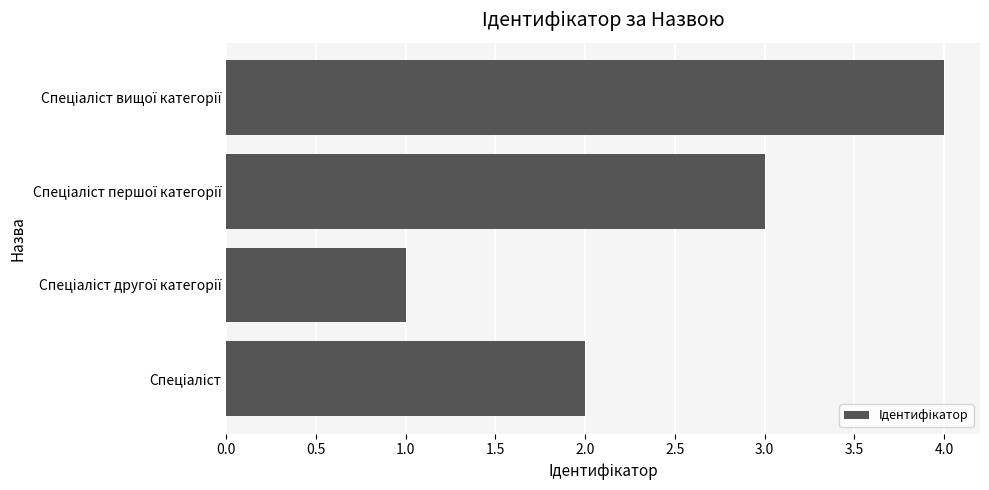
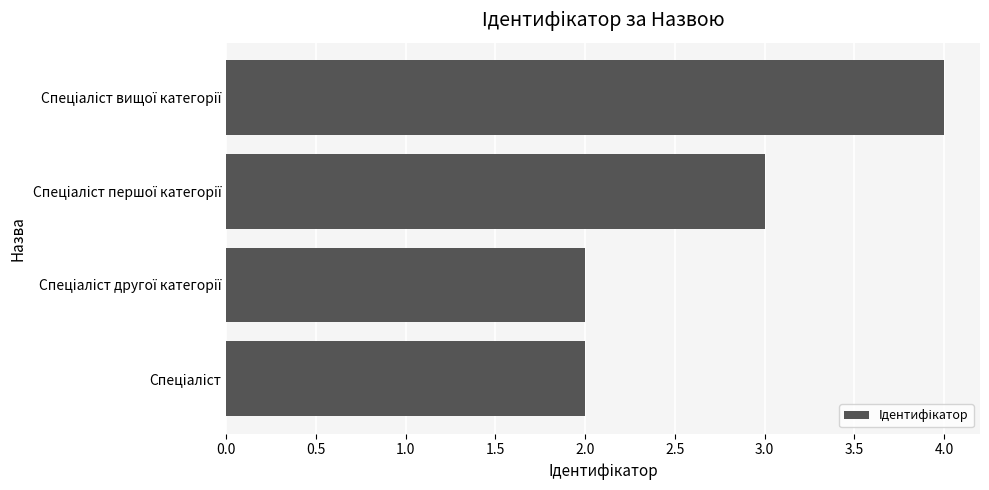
  {
    "Спеціаліст вищої категорії": 4,
    "Спеціаліст першої категорії": 3,
-   "Спеціаліст другої категорії": 1,
+   "Спеціаліст другої категорії": 2,
    "Спеціаліст": 2
  }
